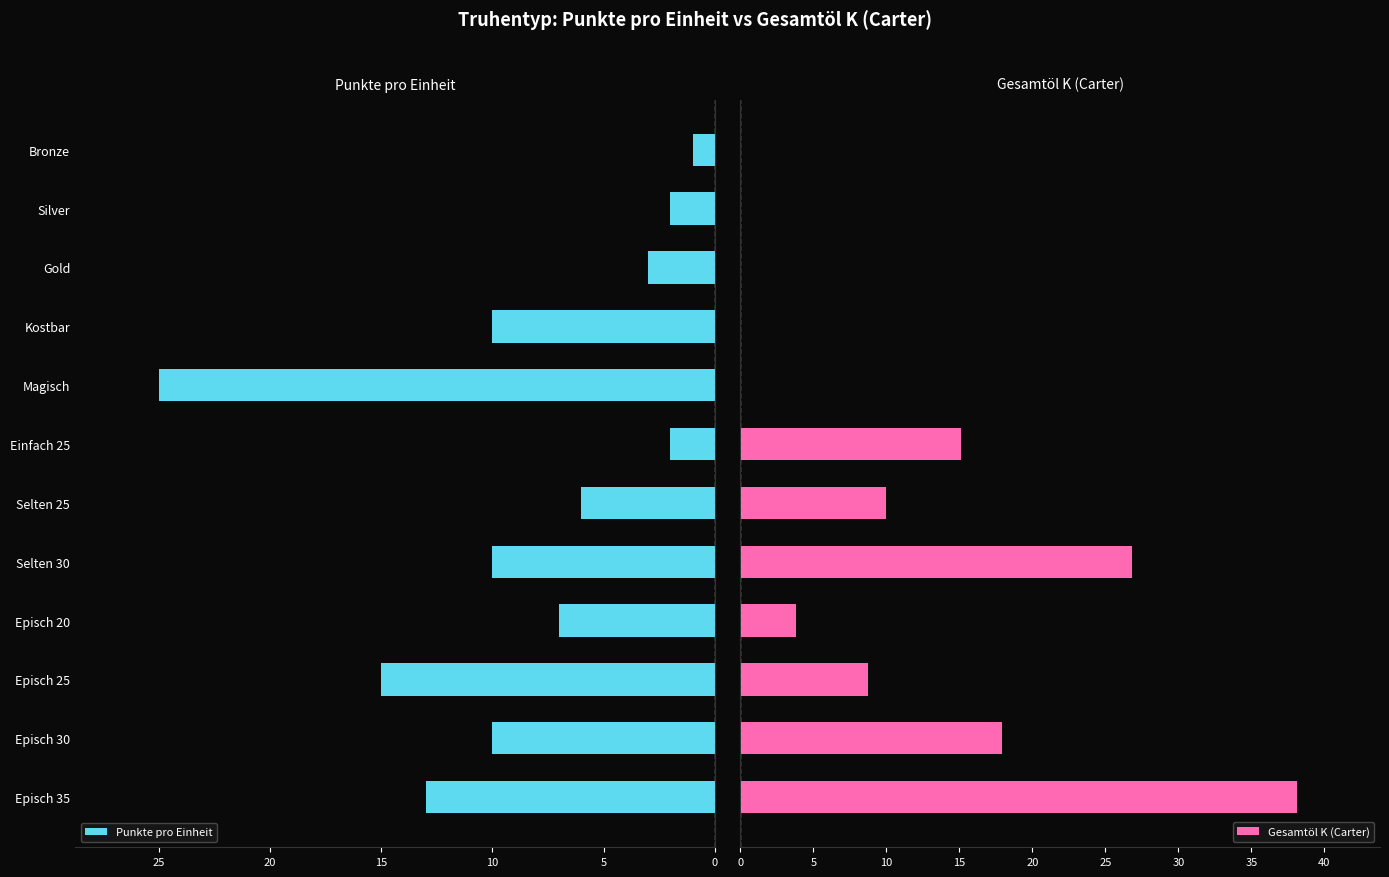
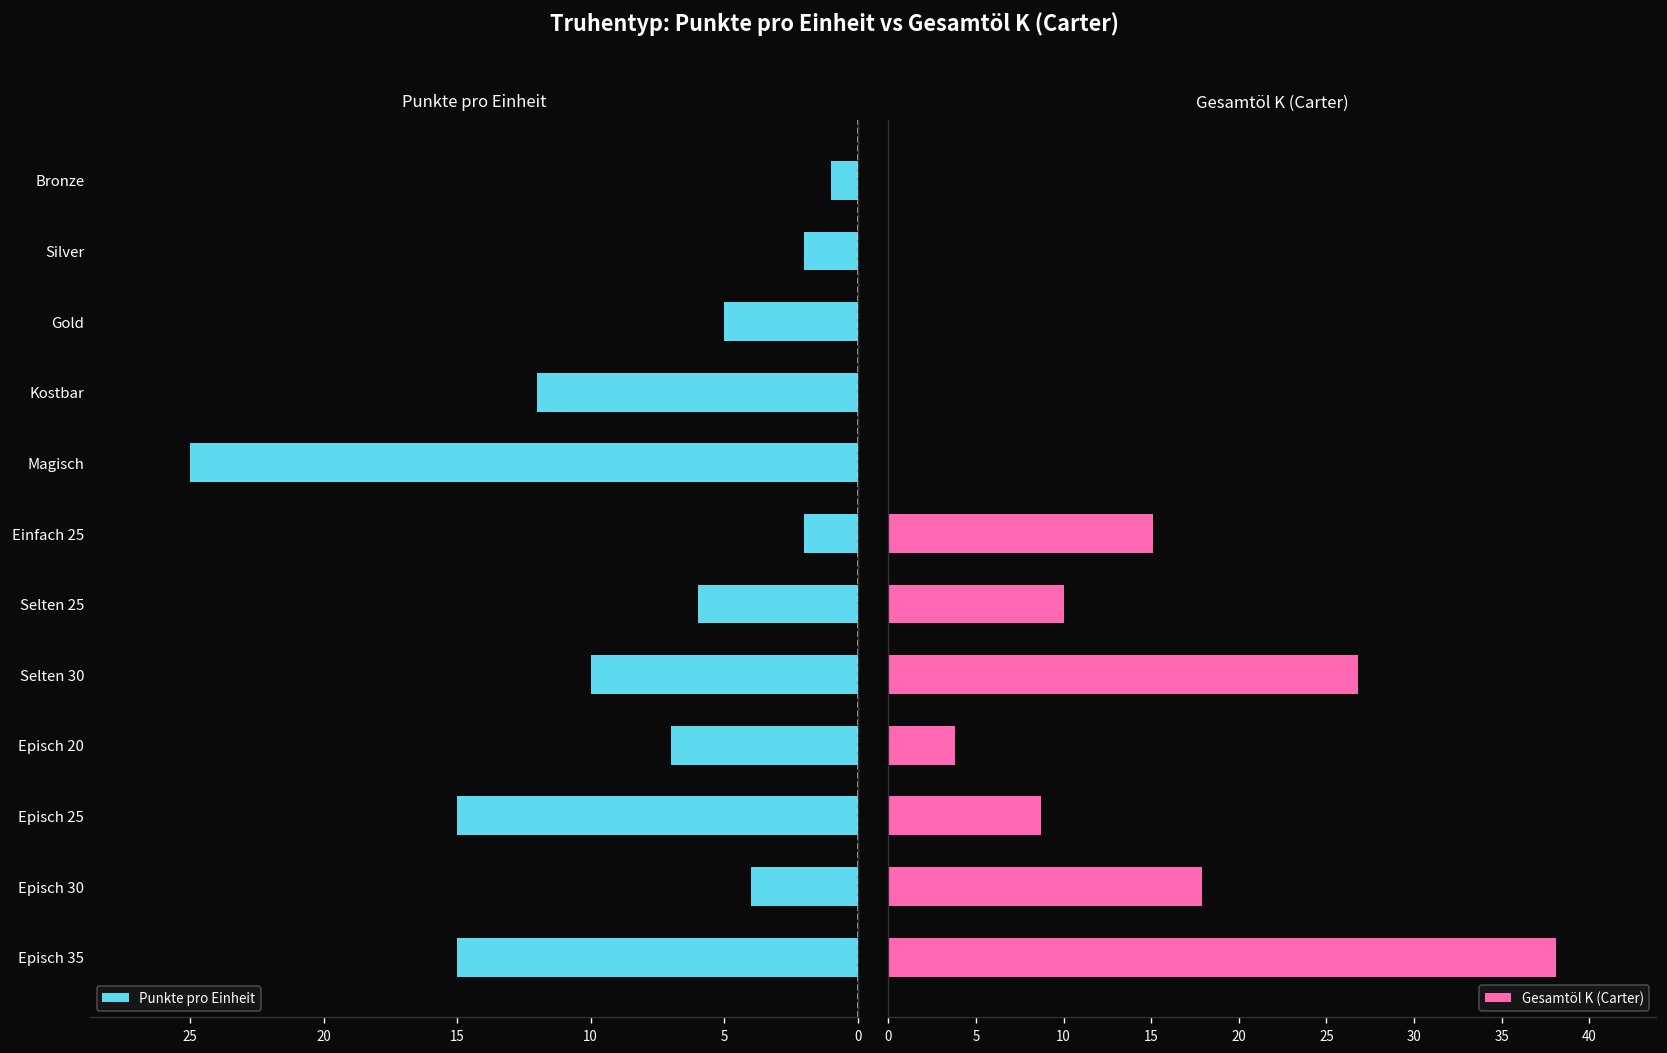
  {
    "Punkte pro Einheit": {
      "Bronze": 1,
      "Silver": 2,
-     "Gold": 3,
-     "Kostbar": 10,
+     "Gold": 5,
+     "Kostbar": 12,
      "Magisch": 25,
      "Einfach 25": 2,
      "Selten 25": 6,
      "Selten 30": 10,
      "Episch 20": 7,
      "Episch 25": 15,
-     "Episch 30": 10,
-     "Episch 35": 13
+     "Episch 30": 4,
+     "Episch 35": 15
    }
  }
